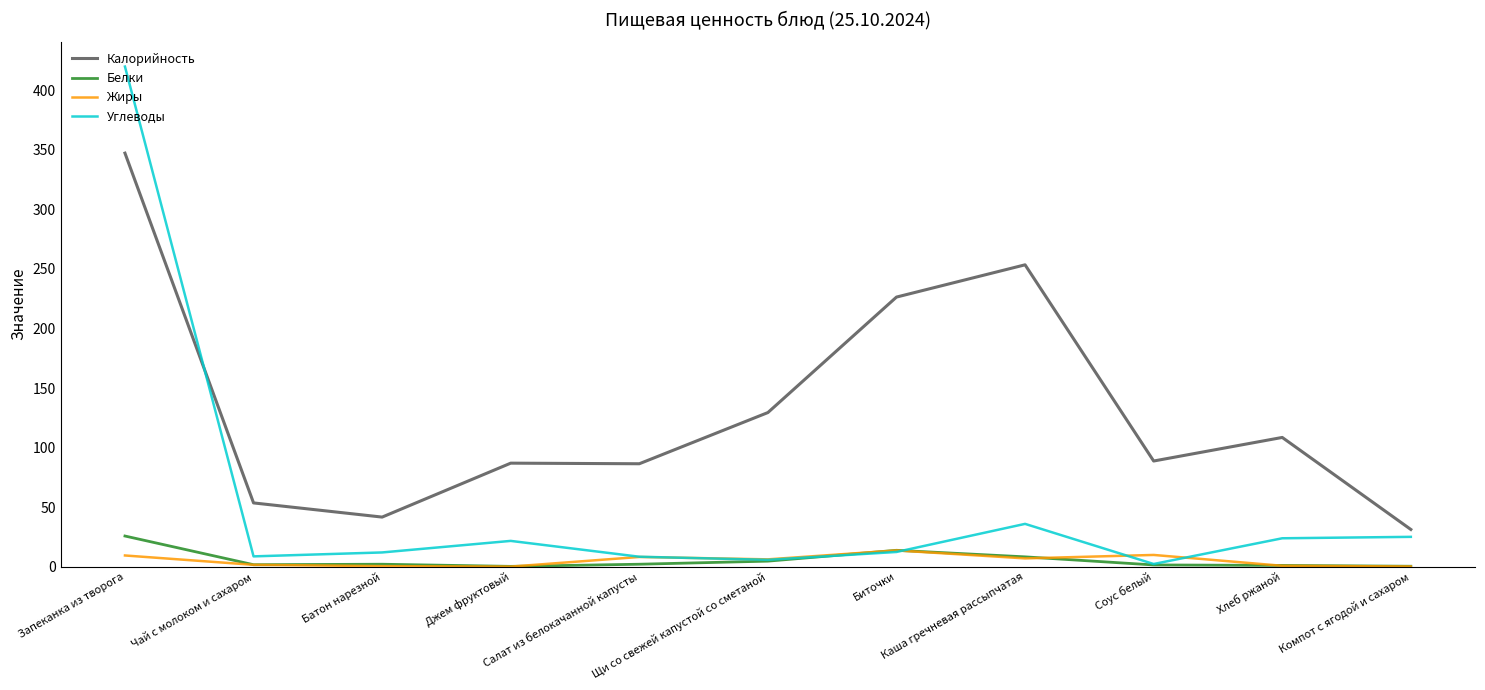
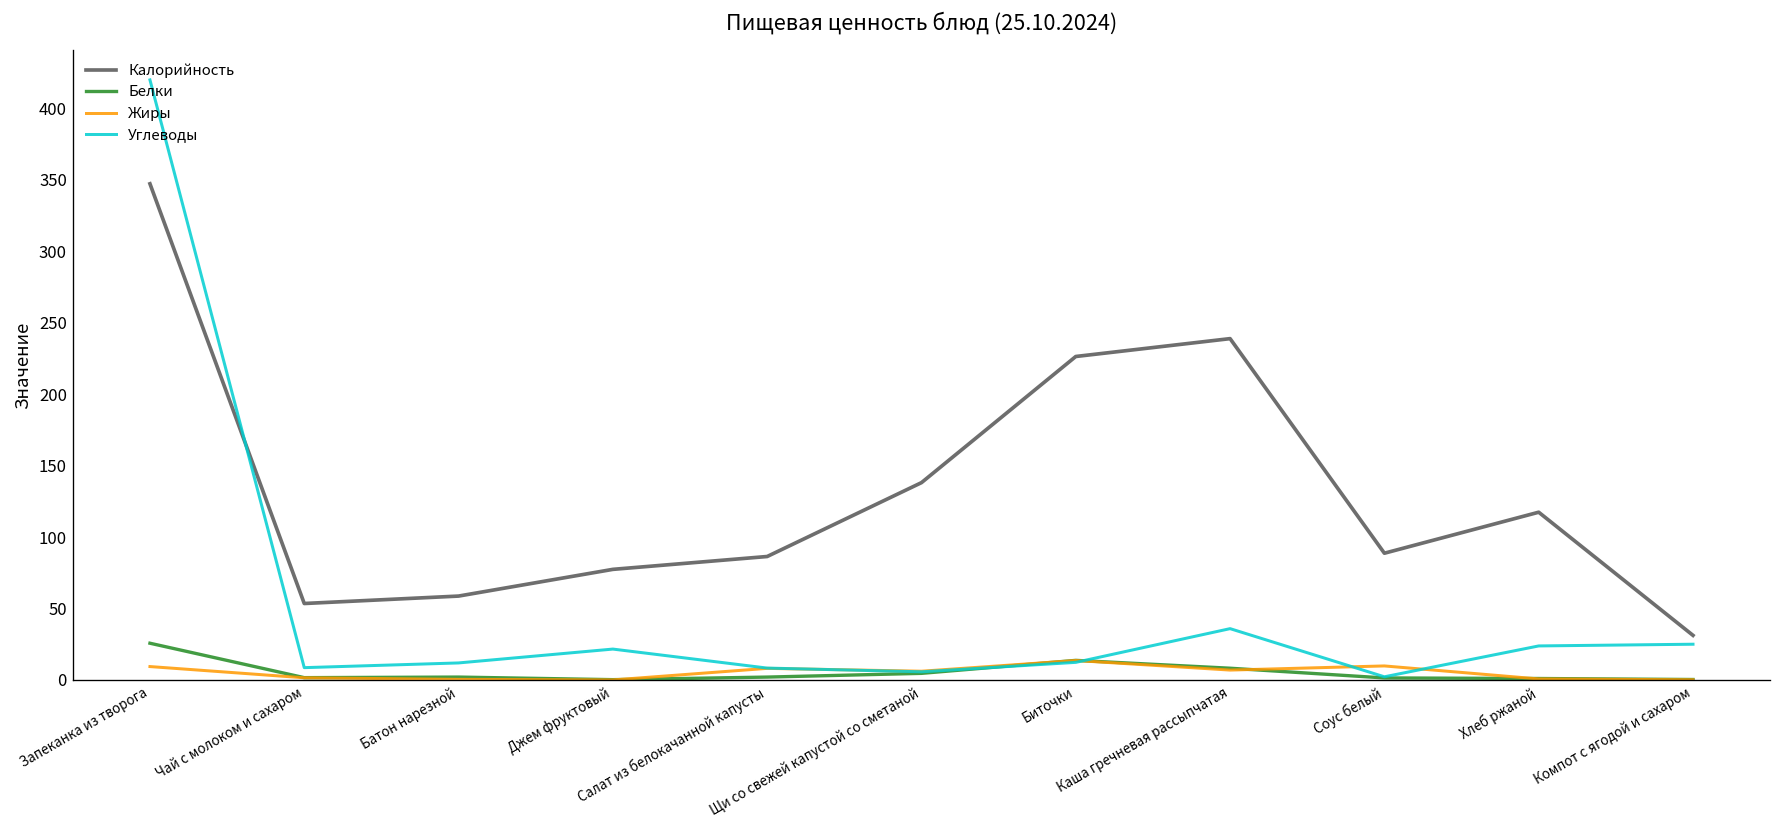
  {
    "Калорийность": {
      "Запеканка из творога": 347,
      "Чай с молоком и сахаром": 54,
-     "Батон нарезной": 42,
-     "Джем фруктовый": 87,
+     "Батон нарезной": 59,
+     "Джем фруктовый": 77,
      "Салат из белокачанной капусты": 86,
-     "Щи со свежей капустой со сметаной": 129,
+     "Щи со свежей капустой со сметаной": 138,
      "Биточки": 226,
-     "Каша гречневая рассыпчатая": 254,
+     "Каша гречневая рассыпчатая": 239,
      "Соус белый": 89,
-     "Хлеб ржаной": 109,
+     "Хлеб ржаной": 117,
      "Компот с ягодой и сахаром": 31
    },
    "Белки": {
      "Запеканка из творога": 26,
      "Салат из белокачанной капусты": 2
    },
    "Жиры": {
      "Запеканка из творога": 9,
      "Соус белый": 10
    },
    "Углеводы": {
      "Запеканка из творога": 420,
      "Чай с молоком и сахаром": 9,
      "Батон нарезной": 12,
      "Джем фруктовый": 22,
      "Каша гречневая рассыпчатая": 36,
      "Хлеб ржаной": 24,
      "Компот с ягодой и сахаром": 25
    }
  }
